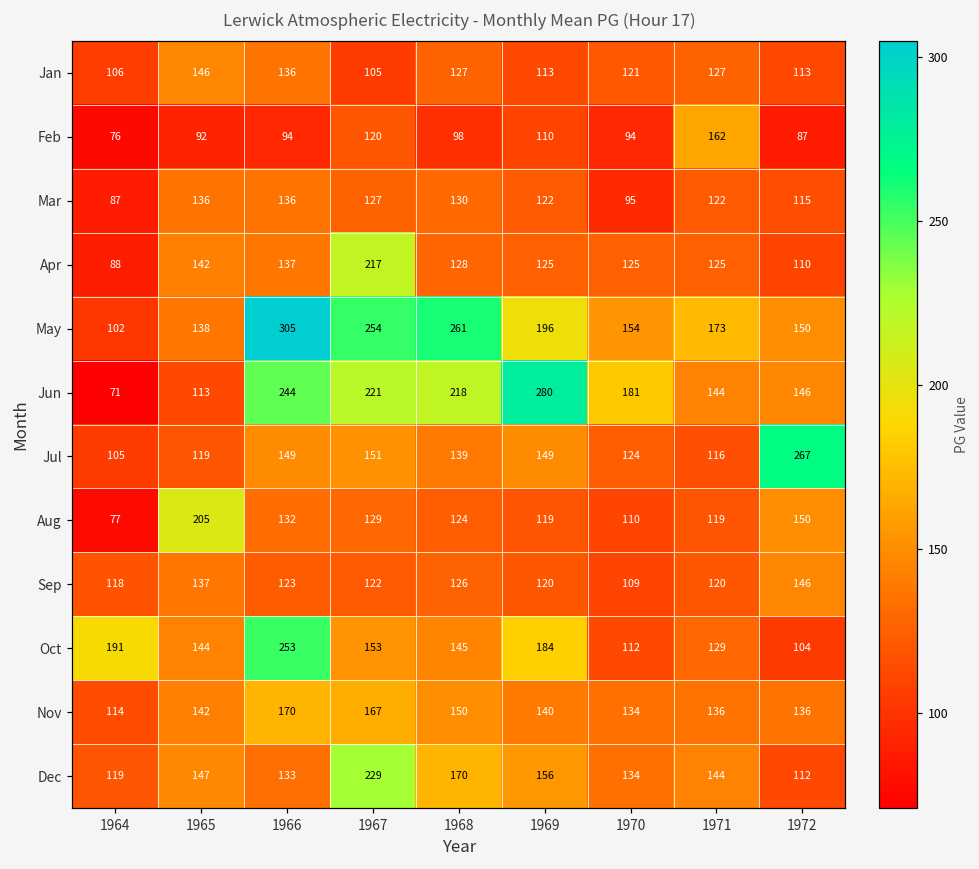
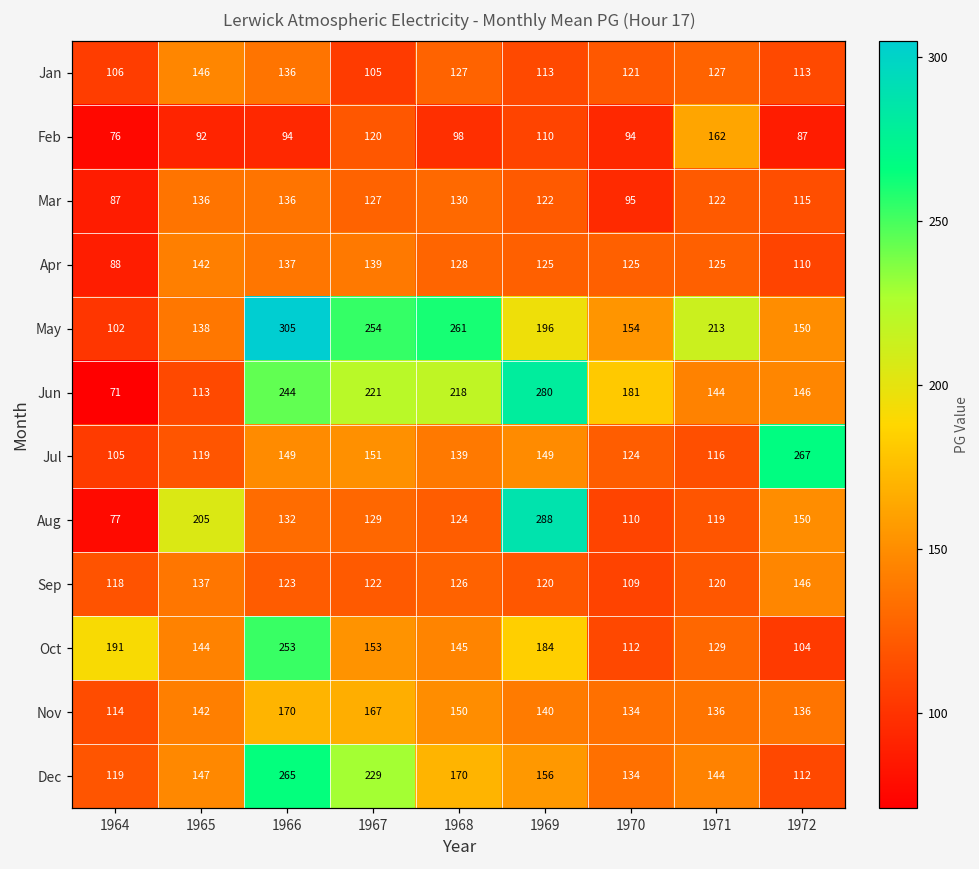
  {
    "Jan": {
      "1964": 106,
      "1965": 146,
      "1966": 136,
      "1967": 105,
      "1968": 127,
      "1969": 113,
      "1970": 121,
      "1971": 127,
      "1972": 113
    },
    "Feb": {
      "1964": 76,
      "1965": 92,
      "1966": 94,
      "1967": 120,
      "1968": 98,
      "1969": 110,
      "1970": 94,
      "1971": 162,
      "1972": 87
    },
    "Mar": {
      "1964": 87,
      "1965": 136,
      "1966": 136,
      "1967": 127,
      "1968": 130,
      "1969": 122,
      "1970": 95,
      "1971": 122,
      "1972": 115
    },
    "Apr": {
      "1964": 88,
      "1965": 142,
      "1966": 137,
-     "1967": 217,
+     "1967": 139,
      "1968": 128,
      "1969": 125,
      "1970": 125,
      "1971": 125,
      "1972": 110
    },
    "May": {
      "1964": 102,
      "1965": 138,
      "1966": 305,
      "1967": 254,
      "1968": 261,
      "1969": 196,
      "1970": 154,
-     "1971": 173,
+     "1971": 213,
      "1972": 150
    },
    "Jun": {
      "1964": 71,
      "1965": 113,
      "1966": 244,
      "1967": 221,
      "1968": 218,
      "1969": 280,
      "1970": 181,
      "1971": 144,
      "1972": 146
    },
    "Jul": {
      "1964": 105,
      "1965": 119,
      "1966": 149,
      "1967": 151,
      "1968": 139,
      "1969": 149,
      "1970": 124,
      "1971": 116,
      "1972": 267
    },
    "Aug": {
      "1964": 77,
      "1965": 205,
      "1966": 132,
      "1967": 129,
      "1968": 124,
-     "1969": 119,
+     "1969": 288,
      "1970": 110,
      "1971": 119,
      "1972": 150
    },
    "Sep": {
      "1964": 118,
      "1965": 137,
      "1966": 123,
      "1967": 122,
      "1968": 126,
      "1969": 120,
      "1970": 109,
      "1971": 120,
      "1972": 146
    },
    "Oct": {
      "1964": 191,
      "1965": 144,
      "1966": 253,
      "1967": 153,
      "1968": 145,
      "1969": 184,
      "1970": 112,
      "1971": 129,
      "1972": 104
    },
    "Nov": {
      "1964": 114,
      "1965": 142,
      "1966": 170,
      "1967": 167,
      "1968": 150,
      "1969": 140,
      "1970": 134,
      "1971": 136,
      "1972": 136
    },
    "Dec": {
      "1964": 119,
      "1965": 147,
-     "1966": 133,
+     "1966": 265,
      "1967": 229,
      "1968": 170,
      "1969": 156,
      "1970": 134,
      "1971": 144,
      "1972": 112
    }
  }
